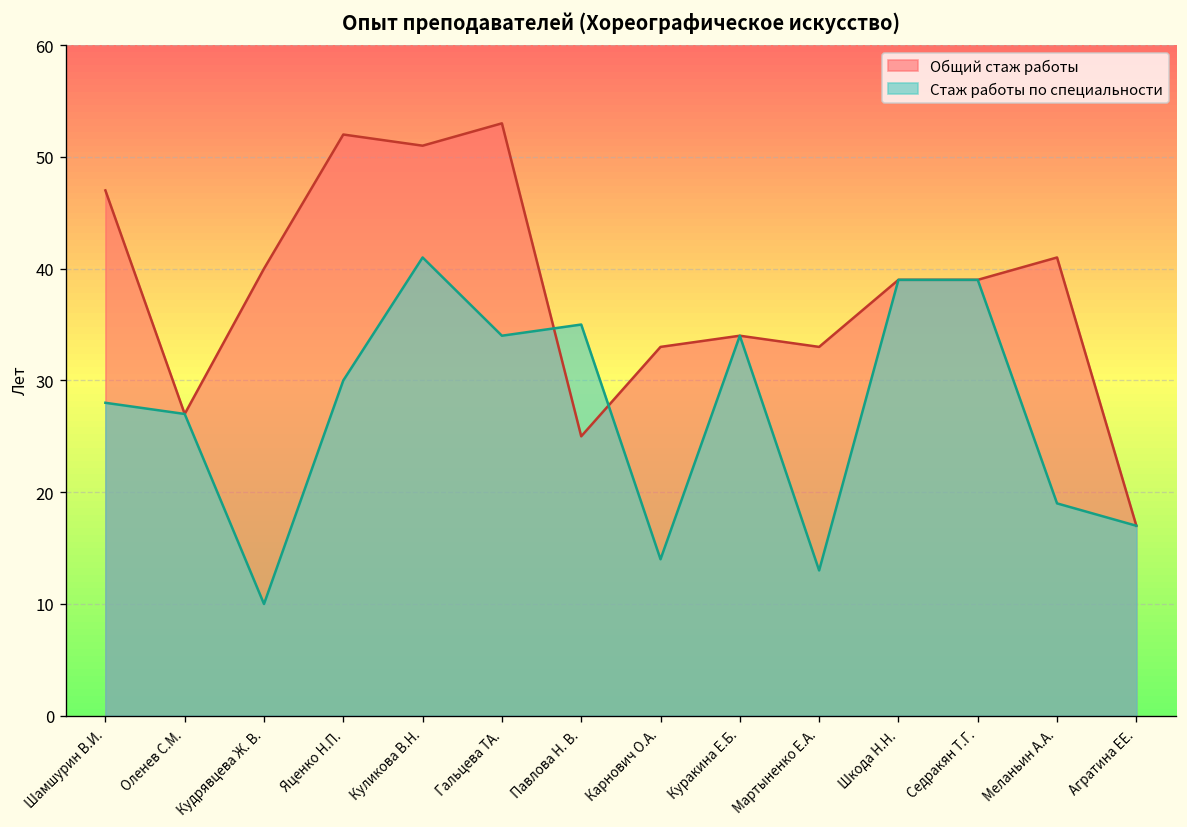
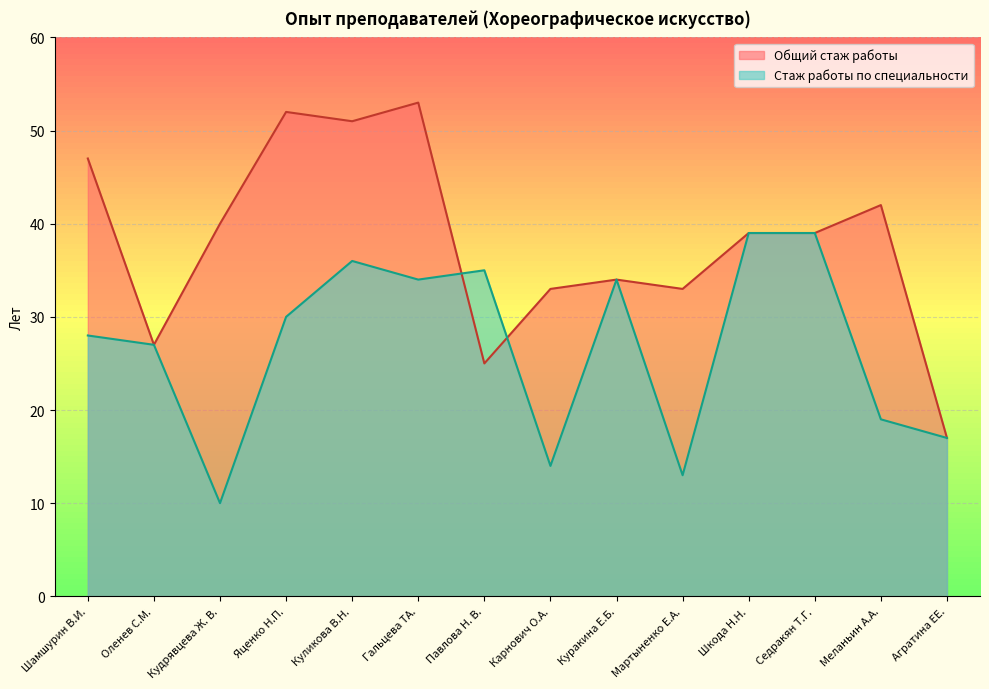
  {
    "Общий стаж работы": {
      "Шамшурин В.И.": 47,
      "Кудрявцева Ж. В.": 40,
      "Яценко Н.П.": 52,
      "Куликова В.Н.": 51,
      "Гальцева ТА.": 53,
      "Павлова Н. В.": 25,
      "Карнович О.А.": 33,
      "Мартыненко Е.А.": 33,
-     "Меланьин А.А.": 41
+     "Меланьин А.А.": 42
    },
    "Стаж работы по специальности": {
      "Шамшурин В.И.": 28,
      "Кудрявцева Ж. В.": 10,
      "Яценко Н.П.": 30,
-     "Куликова В.Н.": 41,
+     "Куликова В.Н.": 36,
      "Гальцева ТА.": 34,
      "Павлова Н. В.": 35,
      "Карнович О.А.": 14,
      "Мартыненко Е.А.": 13,
      "Меланьин А.А.": 19
    }
  }
